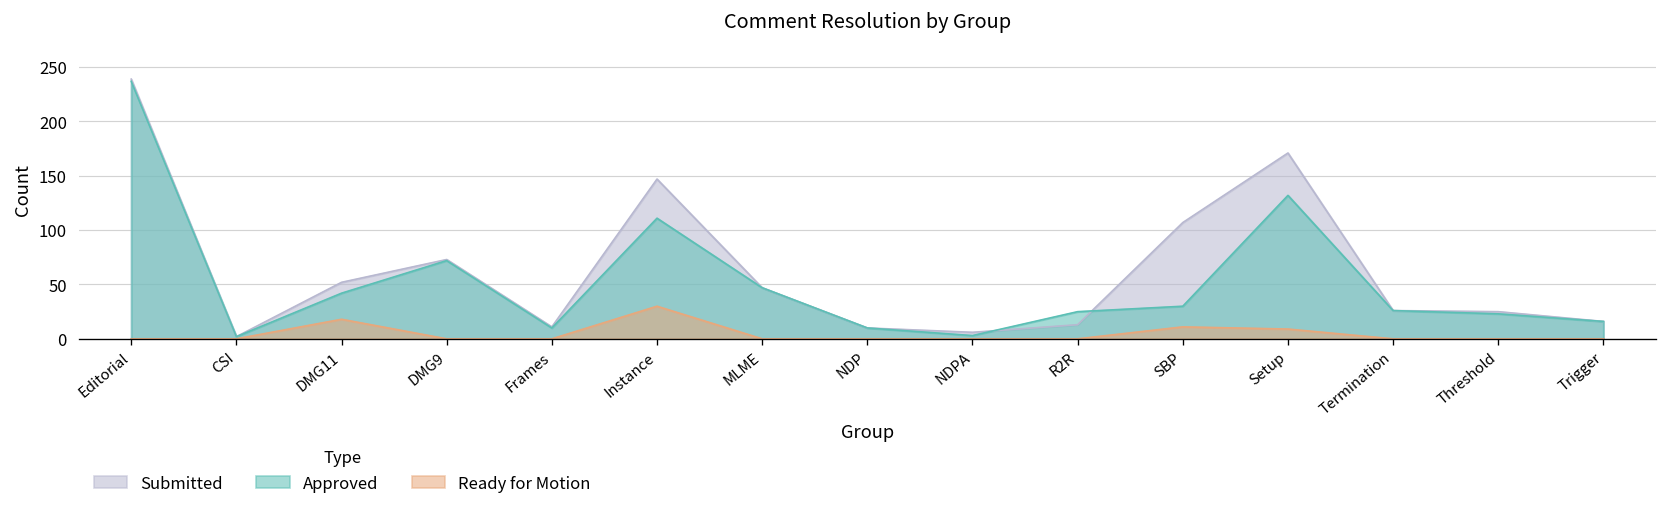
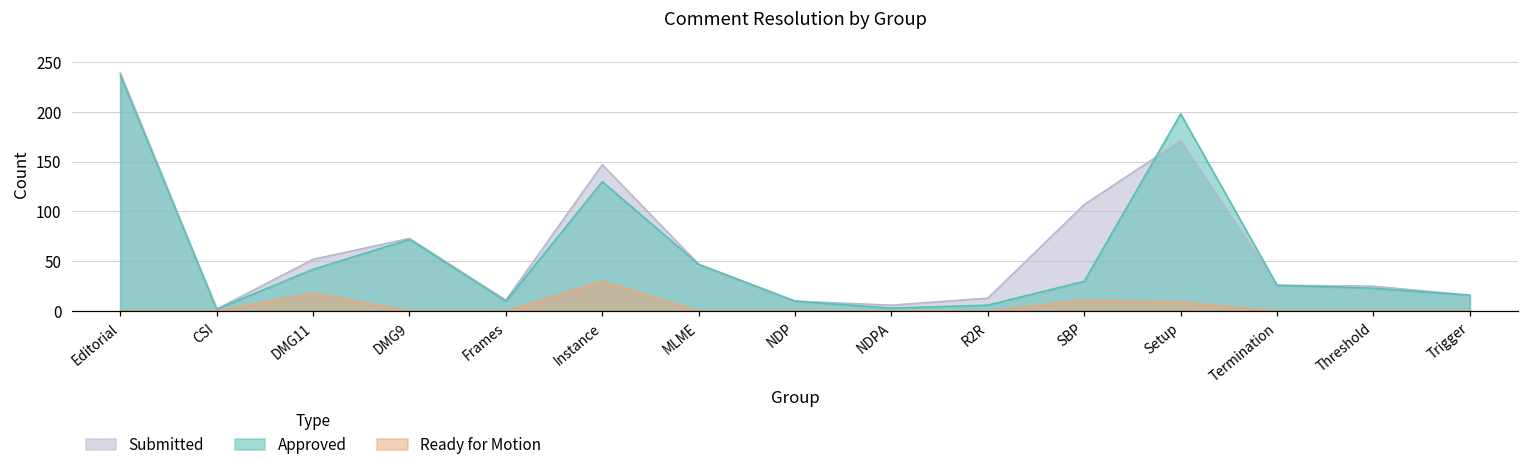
  {
    "Submitted": {
      "DMG11": 50,
      "Instance": 150,
      "NDPA": 10,
      "R2R": 10,
      "SBP": 110,
      "Setup": 170
    },
    "Approved": {
      "DMG11": 40,
-     "Instance": 110,
+     "Instance": 130,
      "NDPA": 0,
-     "R2R": 30,
+     "R2R": 10,
      "SBP": 30,
-     "Setup": 130
+     "Setup": 200
    },
    "Ready for Motion": {
      "Editorial": 0,
      "DMG11": 20,
      "DMG9": 0,
      "Frames": 0,
      "Instance": 30,
      "MLME": 0,
      "NDP": 0,
      "NDPA": 0,
      "R2R": 0,
      "SBP": 10,
      "Setup": 10,
      "Termination": 0,
      "Threshold": 0,
      "Trigger": 0
    }
  }
